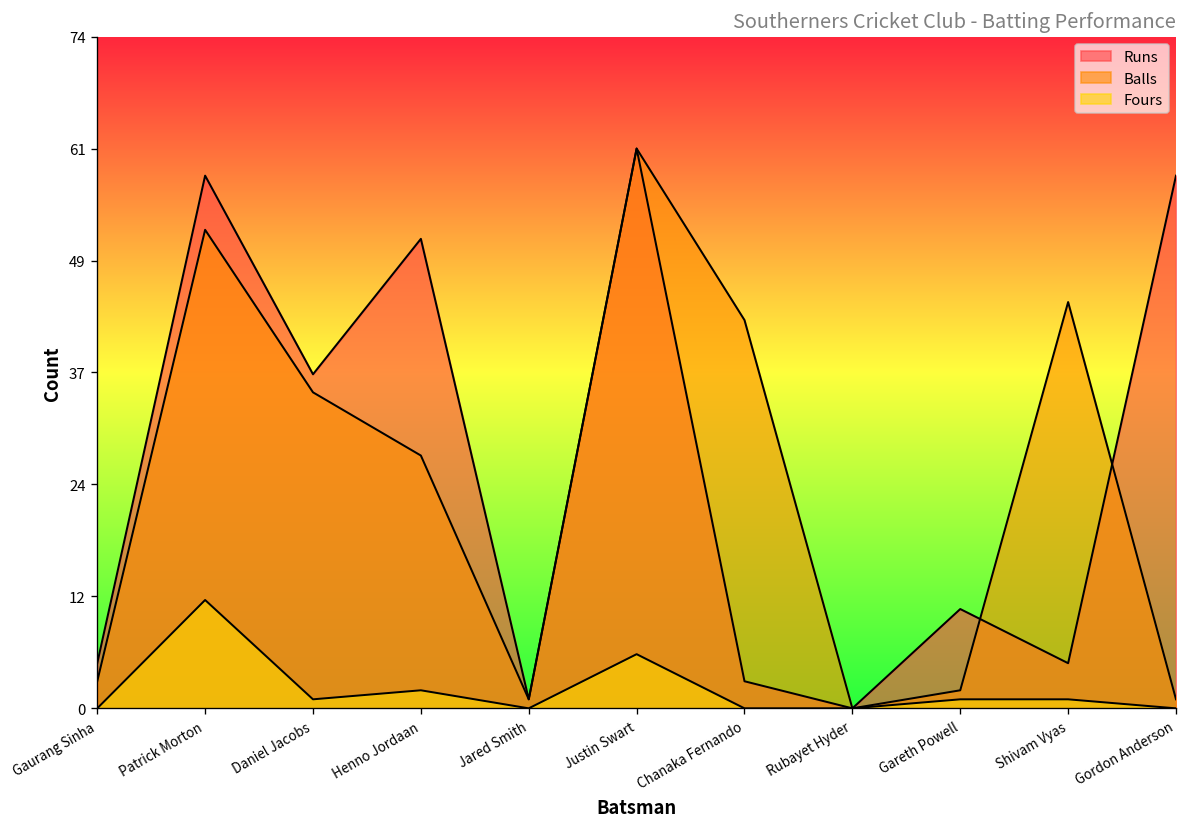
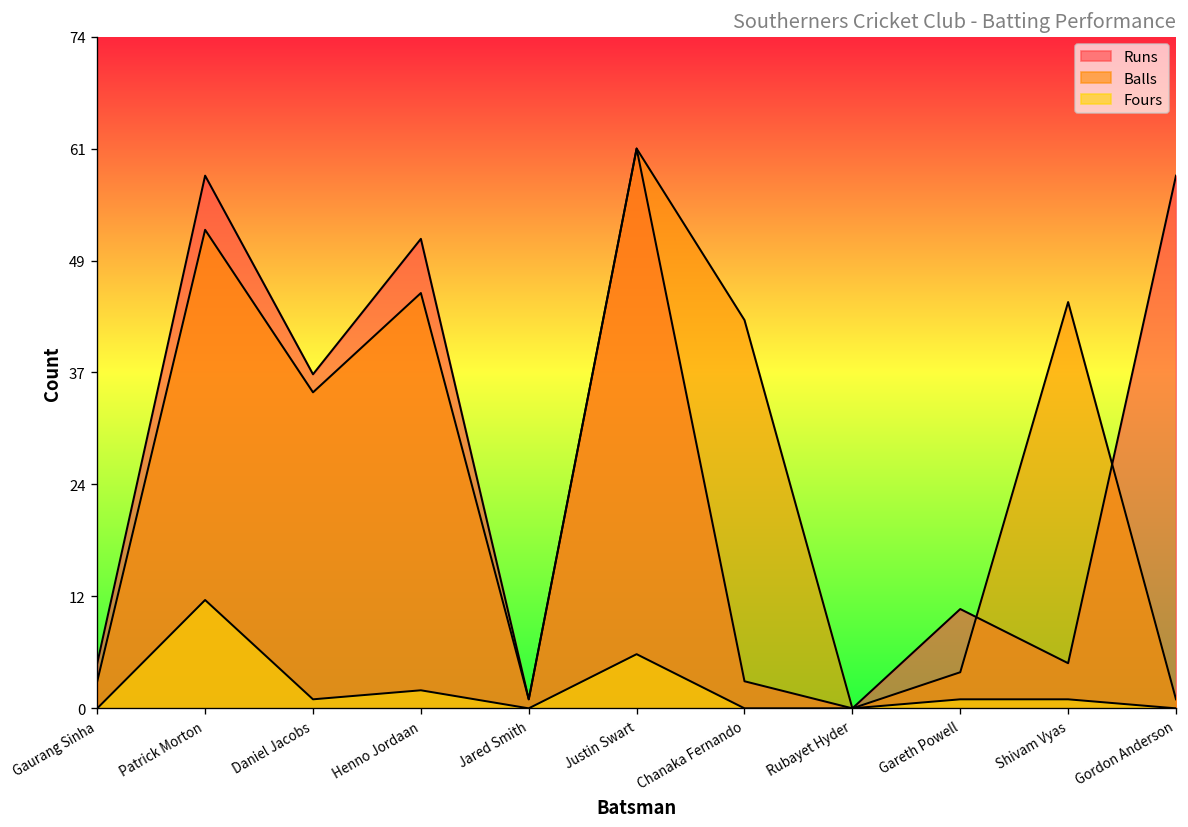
  {
    "Runs": {
      "Gaurang Sinha": 5,
      "Patrick Morton": 59,
      "Daniel Jacobs": 37,
      "Henno Jordaan": 52,
      "Chanaka Fernando": 3,
      "Gareth Powell": 11,
      "Shivam Vyas": 5,
      "Gordon Anderson": 59
    },
    "Balls": {
      "Gaurang Sinha": 3,
      "Patrick Morton": 53,
      "Daniel Jacobs": 35,
-     "Henno Jordaan": 28,
+     "Henno Jordaan": 46,
      "Chanaka Fernando": 43,
-     "Gareth Powell": 2,
+     "Gareth Powell": 4,
      "Shivam Vyas": 45,
      "Gordon Anderson": 1
    },
    "Fours": {
      "Gaurang Sinha": 0,
      "Patrick Morton": 12,
      "Daniel Jacobs": 1,
      "Henno Jordaan": 2,
      "Jared Smith": 0,
      "Justin Swart": 6,
      "Chanaka Fernando": 0,
      "Gareth Powell": 1,
      "Shivam Vyas": 1,
      "Gordon Anderson": 0
    }
  }
